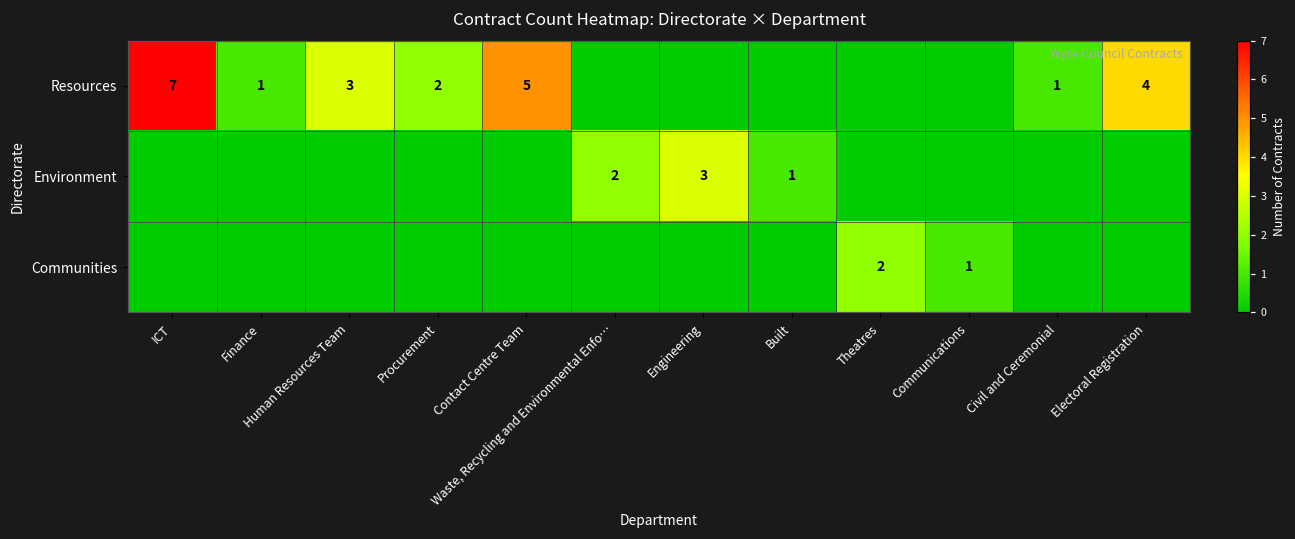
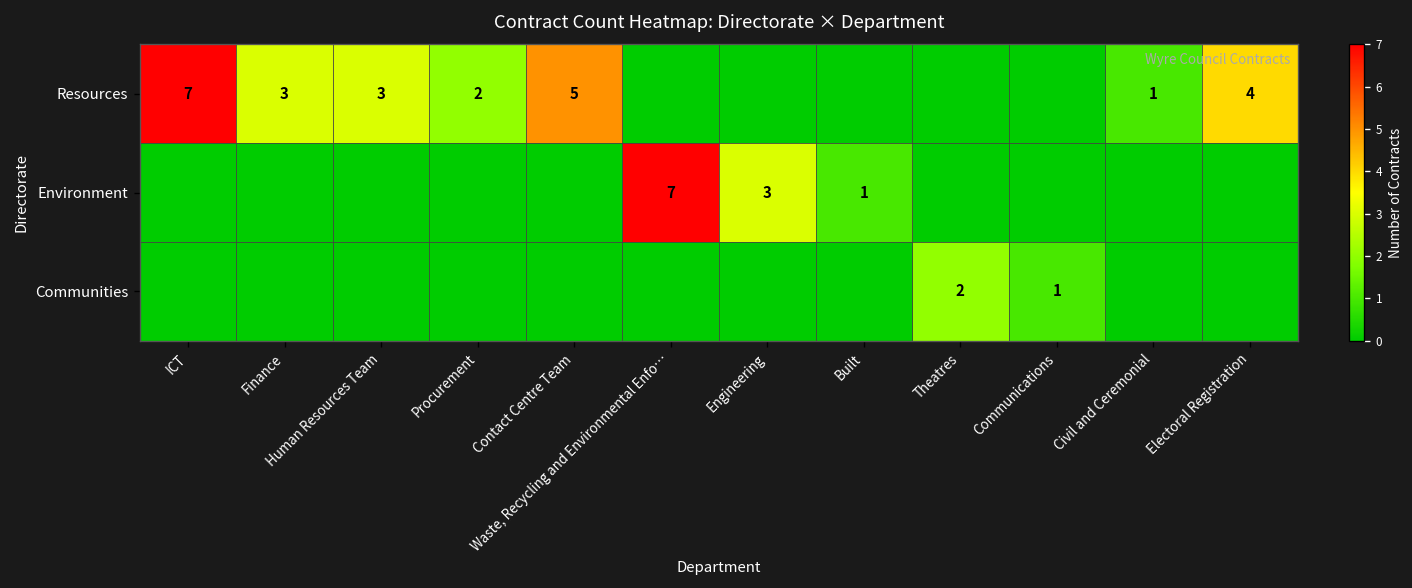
  {
    "Resources": {
      "ICT": 7,
-     "Finance": 1,
+     "Finance": 3,
      "Human Resources Team": 3,
      "Procurement": 2,
      "Contact Centre Team": 5,
      "Civil and Ceremonial": 1
    },
    "Environment": {
-     "Waste, Recycling and Environmental Enfo…": 2,
+     "Waste, Recycling and Environmental Enfo…": 7,
      "Engineering": 3,
      "Built": 1
    },
    "Communities": {
      "Theatres": 2,
      "Communications": 1
    }
  }
